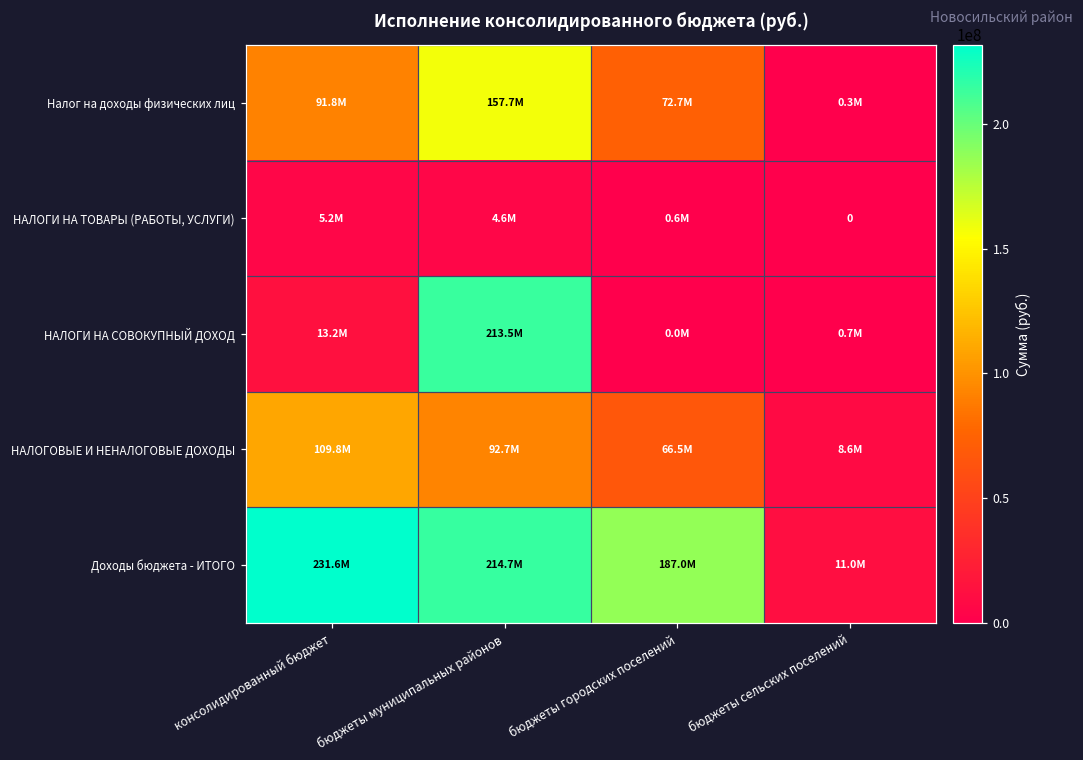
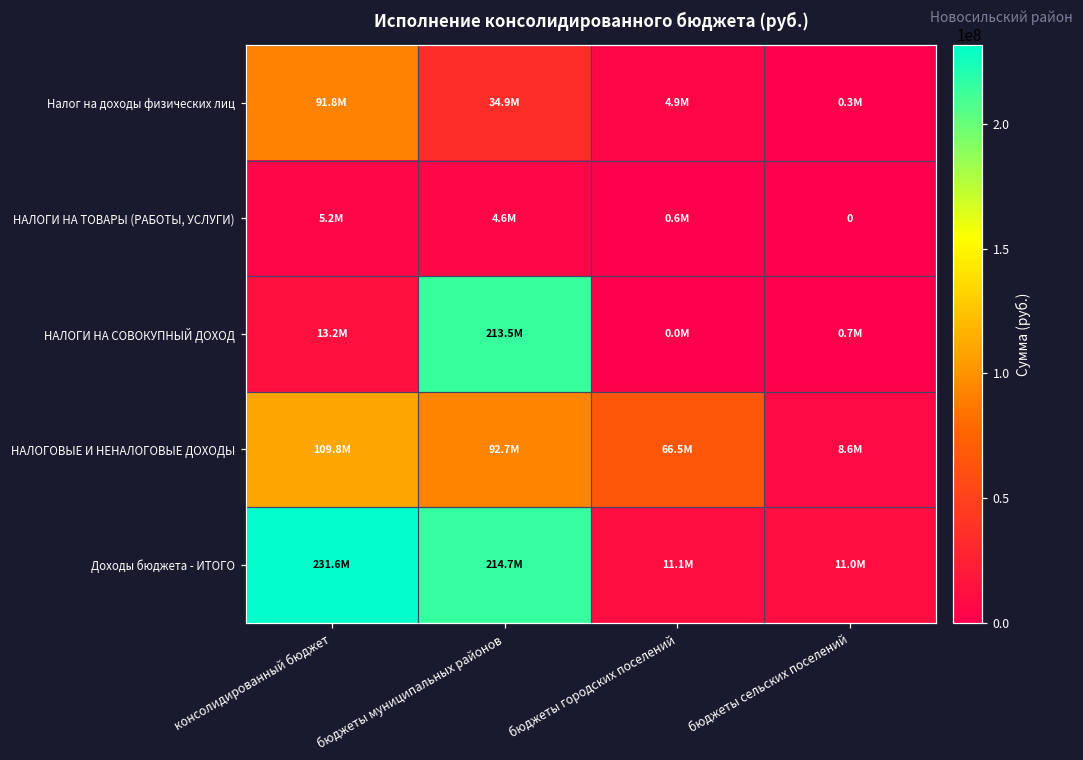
  {
    "Налог на доходы физических лиц": {
      "консолидированный бюджет": "91.8M",
-     "бюджеты муниципальных районов": "157.7M",
-     "бюджеты городских поселений": "72.7M",
+     "бюджеты муниципальных районов": "34.9M",
+     "бюджеты городских поселений": "4.9M",
      "бюджеты сельских поселений": "0.3M"
    },
    "НАЛОГИ НА ТОВАРЫ (РАБОТЫ, УСЛУГИ)": {
      "консолидированный бюджет": "5.2M",
      "бюджеты муниципальных районов": "4.6M",
      "бюджеты городских поселений": "0.6M",
      "бюджеты сельских поселений": "0"
    },
    "НАЛОГИ НА СОВОКУПНЫЙ ДОХОД": {
      "консолидированный бюджет": "13.2M",
      "бюджеты муниципальных районов": "213.5M",
      "бюджеты городских поселений": "0.0M",
      "бюджеты сельских поселений": "0.7M"
    },
    "НАЛОГОВЫЕ И НЕНАЛОГОВЫЕ ДОХОДЫ": {
      "консолидированный бюджет": "109.8M",
      "бюджеты муниципальных районов": "92.7M",
      "бюджеты городских поселений": "66.5M",
      "бюджеты сельских поселений": "8.6M"
    },
    "Доходы бюджета - ИТОГО": {
      "консолидированный бюджет": "231.6M",
      "бюджеты муниципальных районов": "214.7M",
-     "бюджеты городских поселений": "187.0M",
+     "бюджеты городских поселений": "11.1M",
      "бюджеты сельских поселений": "11.0M"
    }
  }
